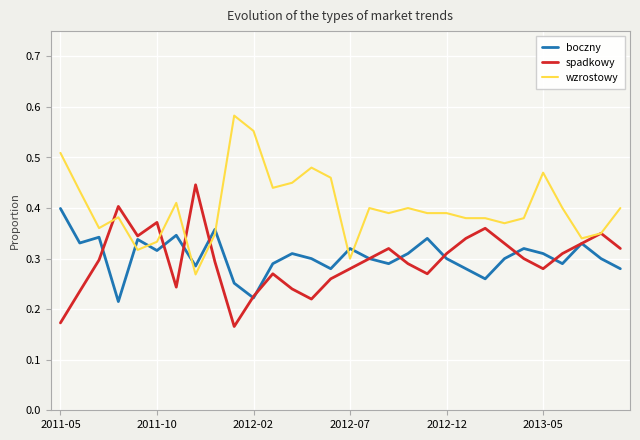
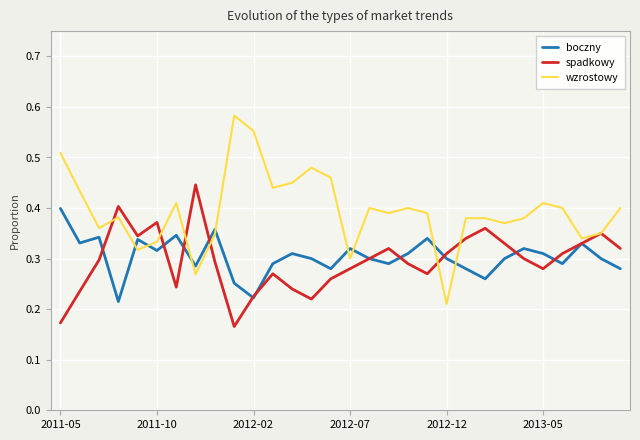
  {
    "boczny": {
      "2011-05": 0.40,
      "2011-10": 0.32,
      "2012-07": 0.32,
      "2012-12": 0.30,
      "2013-05": 0.31
    },
    "spadkowy": {
      "2011-05": 0.17,
      "2011-10": 0.37,
      "2012-07": 0.28,
      "2012-12": 0.31,
      "2013-05": 0.28
    },
    "wzrostowy": {
      "2011-05": 0.51,
      "2011-10": 0.33,
      "2012-02": 0.55,
      "2012-07": 0.30,
-     "2012-12": 0.39,
-     "2013-05": 0.47
+     "2012-12": 0.21,
+     "2013-05": 0.41
    }
  }
